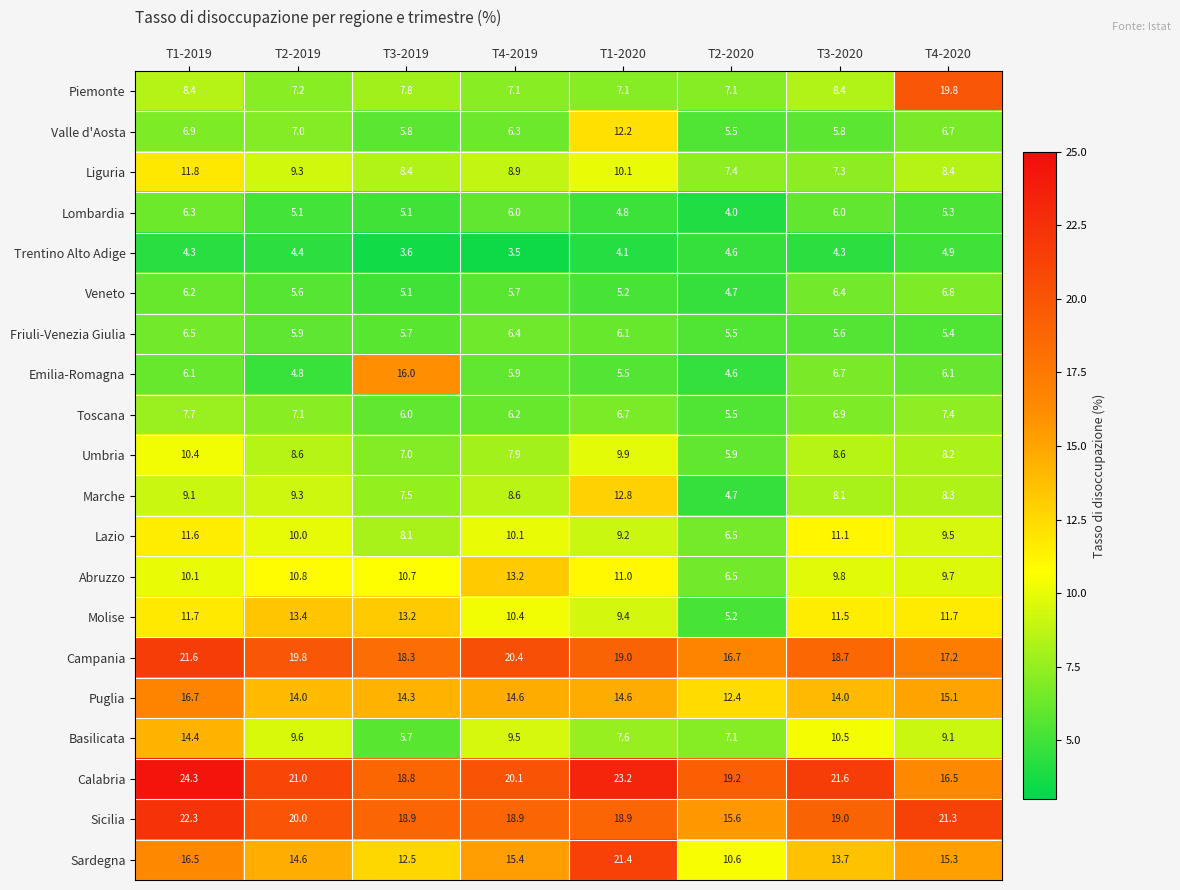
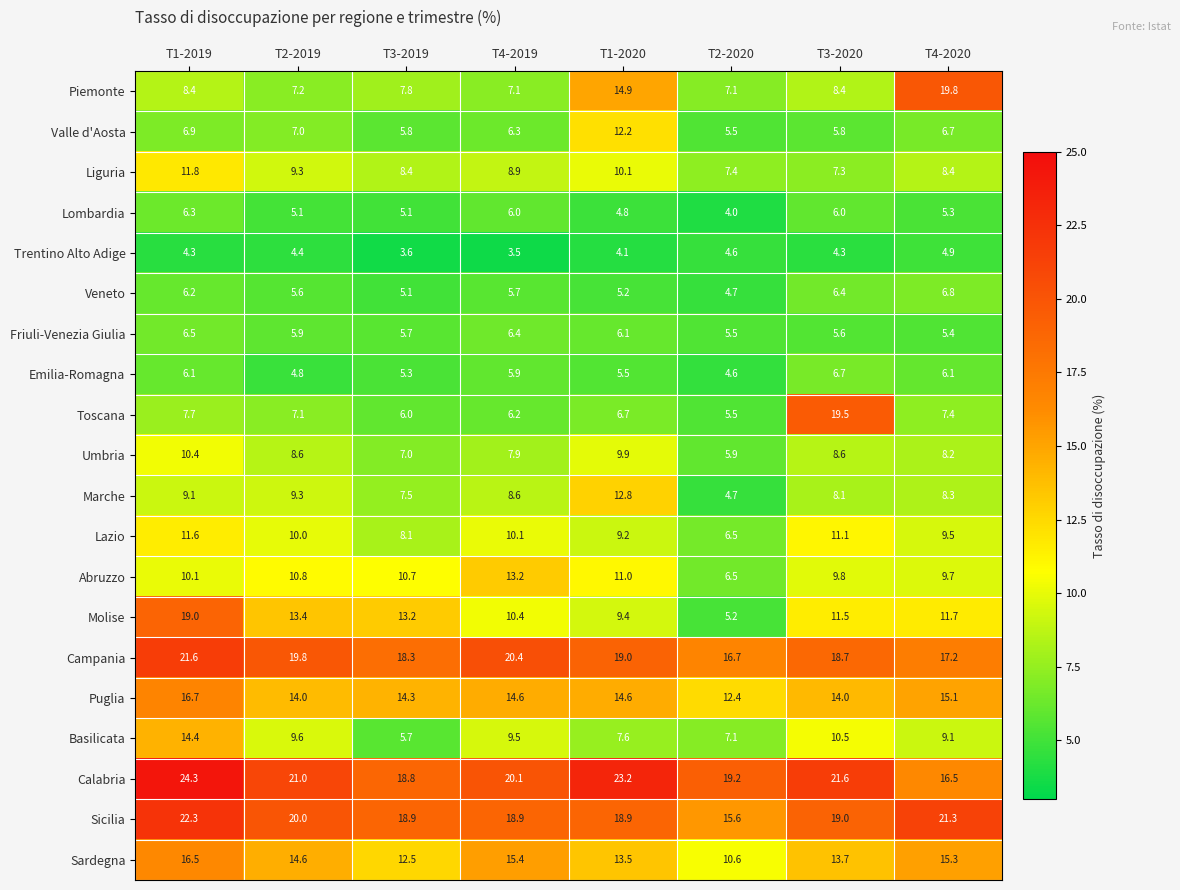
  {
    "Piemonte": {
      "T1-2019": 8.4,
      "T2-2019": 7.2,
      "T3-2019": 7.8,
      "T4-2019": 7.1,
-     "T1-2020": 7.1,
+     "T1-2020": 14.9,
      "T2-2020": 7.1,
      "T3-2020": 8.4,
      "T4-2020": 19.8
    },
    "Valle d'Aosta": {
      "T1-2019": 6.9,
      "T2-2019": 7.0,
      "T3-2019": 5.8,
      "T4-2019": 6.3,
      "T1-2020": 12.2,
      "T2-2020": 5.5,
      "T3-2020": 5.8,
      "T4-2020": 6.7
    },
    "Liguria": {
      "T1-2019": 11.8,
      "T2-2019": 9.3,
      "T3-2019": 8.4,
      "T4-2019": 8.9,
      "T1-2020": 10.1,
      "T2-2020": 7.4,
      "T3-2020": 7.3,
      "T4-2020": 8.4
    },
    "Lombardia": {
      "T1-2019": 6.3,
      "T2-2019": 5.1,
      "T3-2019": 5.1,
      "T4-2019": 6.0,
      "T1-2020": 4.8,
      "T2-2020": 4.0,
      "T3-2020": 6.0,
      "T4-2020": 5.3
    },
    "Trentino Alto Adige": {
      "T1-2019": 4.3,
      "T2-2019": 4.4,
      "T3-2019": 3.6,
      "T4-2019": 3.5,
      "T1-2020": 4.1,
      "T2-2020": 4.6,
      "T3-2020": 4.3,
      "T4-2020": 4.9
    },
    "Veneto": {
      "T1-2019": 6.2,
      "T2-2019": 5.6,
      "T3-2019": 5.1,
      "T4-2019": 5.7,
      "T1-2020": 5.2,
      "T2-2020": 4.7,
      "T3-2020": 6.4,
      "T4-2020": 6.8
    },
    "Friuli-Venezia Giulia": {
      "T1-2019": 6.5,
      "T2-2019": 5.9,
      "T3-2019": 5.7,
      "T4-2019": 6.4,
      "T1-2020": 6.1,
      "T2-2020": 5.5,
      "T3-2020": 5.6,
      "T4-2020": 5.4
    },
    "Emilia-Romagna": {
      "T1-2019": 6.1,
      "T2-2019": 4.8,
-     "T3-2019": 16.0,
+     "T3-2019": 5.3,
      "T4-2019": 5.9,
      "T1-2020": 5.5,
      "T2-2020": 4.6,
      "T3-2020": 6.7,
      "T4-2020": 6.1
    },
    "Toscana": {
      "T1-2019": 7.7,
      "T2-2019": 7.1,
      "T3-2019": 6.0,
      "T4-2019": 6.2,
      "T1-2020": 6.7,
      "T2-2020": 5.5,
-     "T3-2020": 6.9,
+     "T3-2020": 19.5,
      "T4-2020": 7.4
    },
    "Umbria": {
      "T1-2019": 10.4,
      "T2-2019": 8.6,
      "T3-2019": 7.0,
      "T4-2019": 7.9,
      "T1-2020": 9.9,
      "T2-2020": 5.9,
      "T3-2020": 8.6,
      "T4-2020": 8.2
    },
    "Marche": {
      "T1-2019": 9.1,
      "T2-2019": 9.3,
      "T3-2019": 7.5,
      "T4-2019": 8.6,
      "T1-2020": 12.8,
      "T2-2020": 4.7,
      "T3-2020": 8.1,
      "T4-2020": 8.3
    },
    "Lazio": {
      "T1-2019": 11.6,
      "T2-2019": 10.0,
      "T3-2019": 8.1,
      "T4-2019": 10.1,
      "T1-2020": 9.2,
      "T2-2020": 6.5,
      "T3-2020": 11.1,
      "T4-2020": 9.5
    },
    "Abruzzo": {
      "T1-2019": 10.1,
      "T2-2019": 10.8,
      "T3-2019": 10.7,
      "T4-2019": 13.2,
      "T1-2020": 11.0,
      "T2-2020": 6.5,
      "T3-2020": 9.8,
      "T4-2020": 9.7
    },
    "Molise": {
-     "T1-2019": 11.7,
+     "T1-2019": 19.0,
      "T2-2019": 13.4,
      "T3-2019": 13.2,
      "T4-2019": 10.4,
      "T1-2020": 9.4,
      "T2-2020": 5.2,
      "T3-2020": 11.5,
      "T4-2020": 11.7
    },
    "Campania": {
      "T1-2019": 21.6,
      "T2-2019": 19.8,
      "T3-2019": 18.3,
      "T4-2019": 20.4,
      "T1-2020": 19.0,
      "T2-2020": 16.7,
      "T3-2020": 18.7,
      "T4-2020": 17.2
    },
    "Puglia": {
      "T1-2019": 16.7,
      "T2-2019": 14.0,
      "T3-2019": 14.3,
      "T4-2019": 14.6,
      "T1-2020": 14.6,
      "T2-2020": 12.4,
      "T3-2020": 14.0,
      "T4-2020": 15.1
    },
    "Basilicata": {
      "T1-2019": 14.4,
      "T2-2019": 9.6,
      "T3-2019": 5.7,
      "T4-2019": 9.5,
      "T1-2020": 7.6,
      "T2-2020": 7.1,
      "T3-2020": 10.5,
      "T4-2020": 9.1
    },
    "Calabria": {
      "T1-2019": 24.3,
      "T2-2019": 21.0,
      "T3-2019": 18.8,
      "T4-2019": 20.1,
      "T1-2020": 23.2,
      "T2-2020": 19.2,
      "T3-2020": 21.6,
      "T4-2020": 16.5
    },
    "Sicilia": {
      "T1-2019": 22.3,
      "T2-2019": 20.0,
      "T3-2019": 18.9,
      "T4-2019": 18.9,
      "T1-2020": 18.9,
      "T2-2020": 15.6,
      "T3-2020": 19.0,
      "T4-2020": 21.3
    },
    "Sardegna": {
      "T1-2019": 16.5,
      "T2-2019": 14.6,
      "T3-2019": 12.5,
      "T4-2019": 15.4,
-     "T1-2020": 21.4,
+     "T1-2020": 13.5,
      "T2-2020": 10.6,
      "T3-2020": 13.7,
      "T4-2020": 15.3
    }
  }
